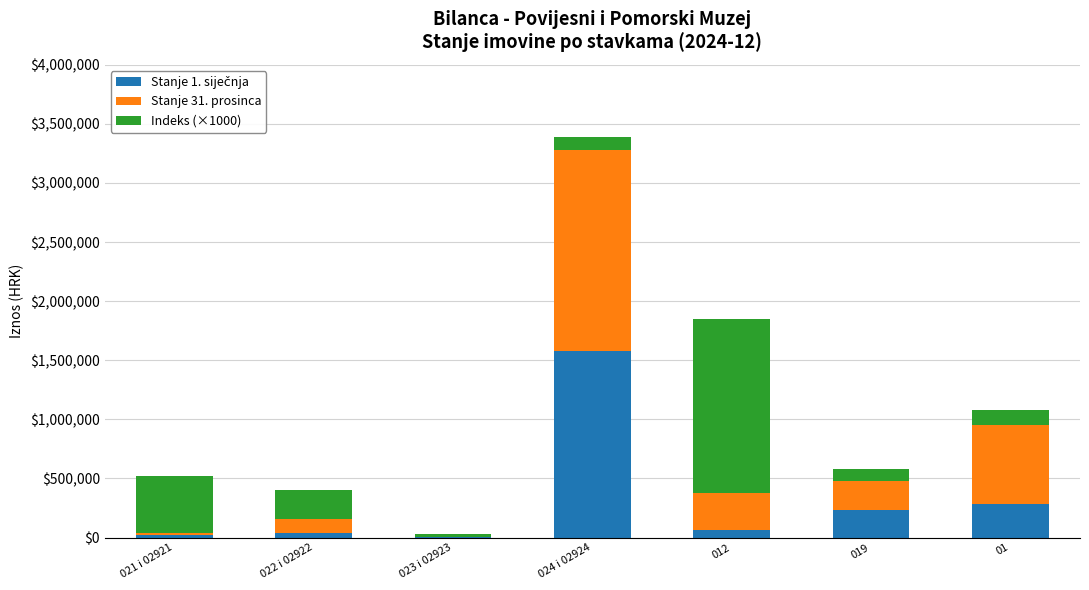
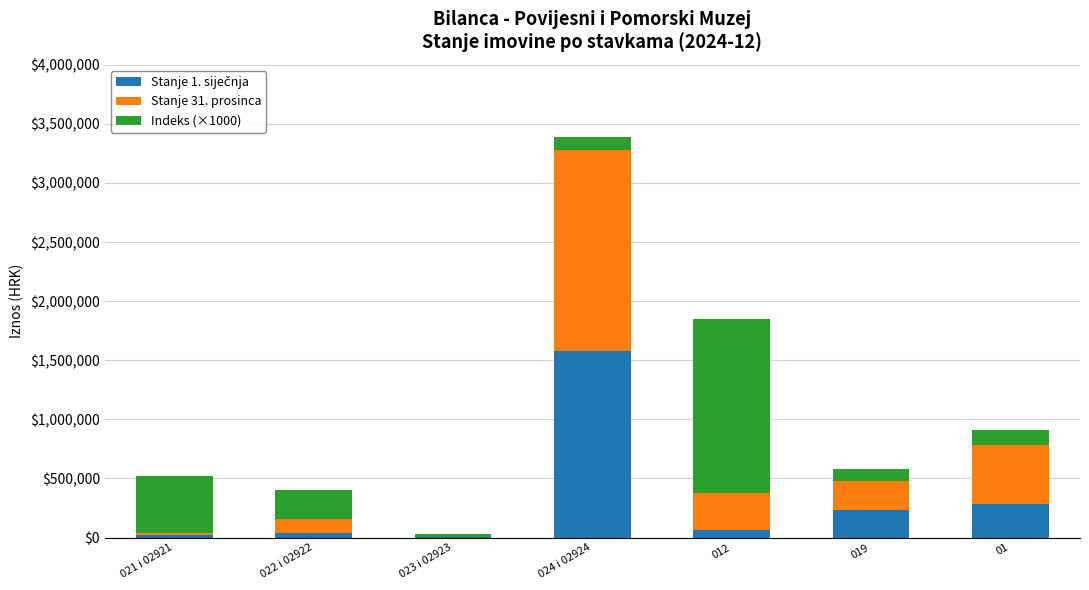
  {
    "Stanje 1. siječnja": {
      "022 i 02922": "$40,000",
      "024 i 02924": "$1,580,000",
      "012": "$70,000",
      "019": "$230,000",
      "01": "$290,000"
    },
    "Stanje 31. prosinca": {
      "022 i 02922": "$120,000",
      "024 i 02924": "$1,710,000",
      "012": "$310,000",
      "019": "$240,000",
-     "01": "$670,000"
+     "01": "$500,000"
    },
    "Indeks (×1000)": {
      "021 i 02921": "$480,000",
      "022 i 02922": "$240,000",
      "023 i 02923": "$30,000",
      "024 i 02924": "$110,000",
      "012": "$1,480,000",
      "019": "$110,000",
      "01": "$130,000"
    }
  }
